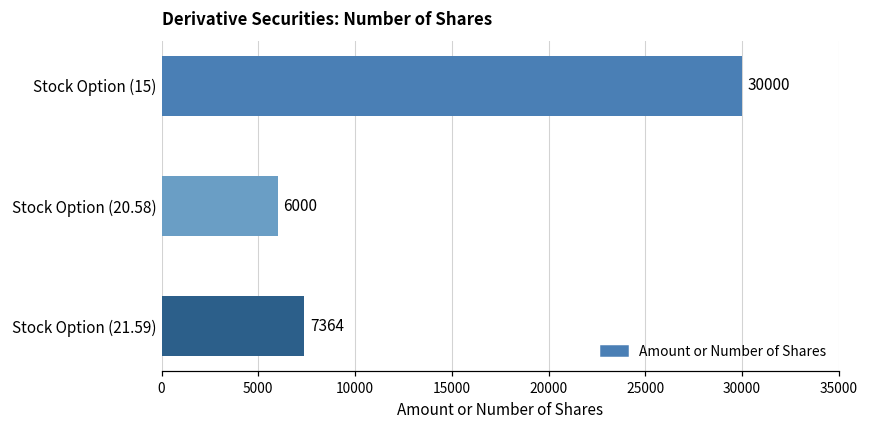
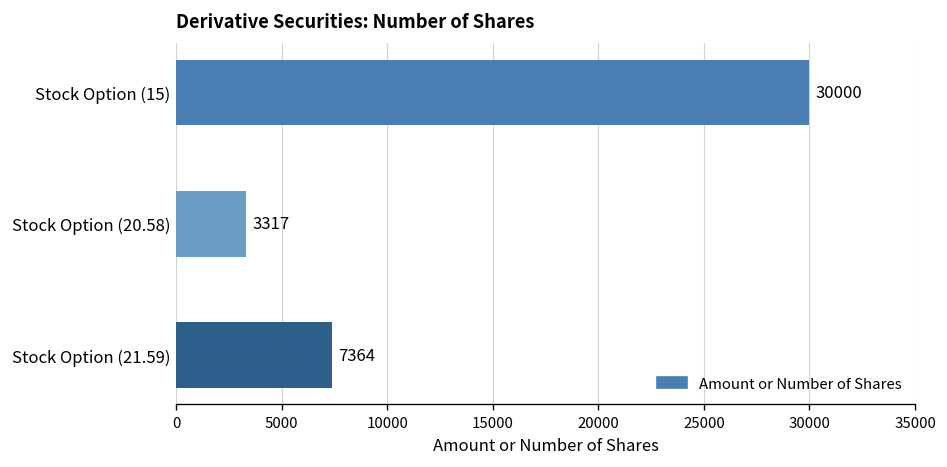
  {
    "Stock Option (15)": 30000,
-   "Stock Option (20.58)": 6000,
+   "Stock Option (20.58)": 3317,
    "Stock Option (21.59)": 7364
  }
